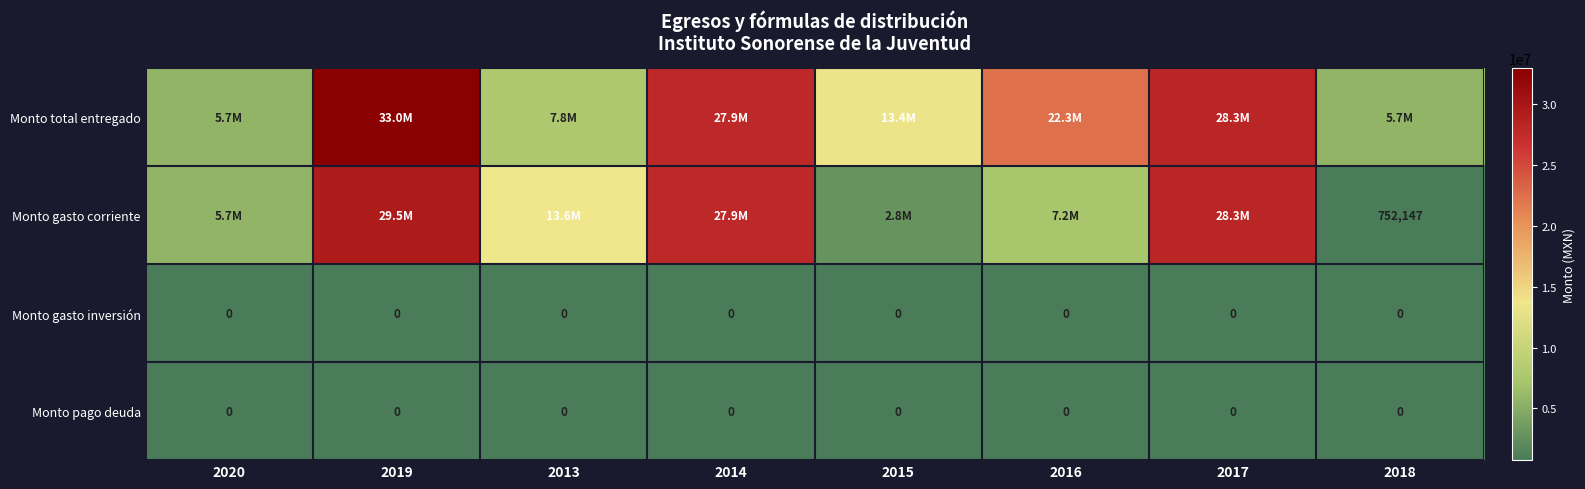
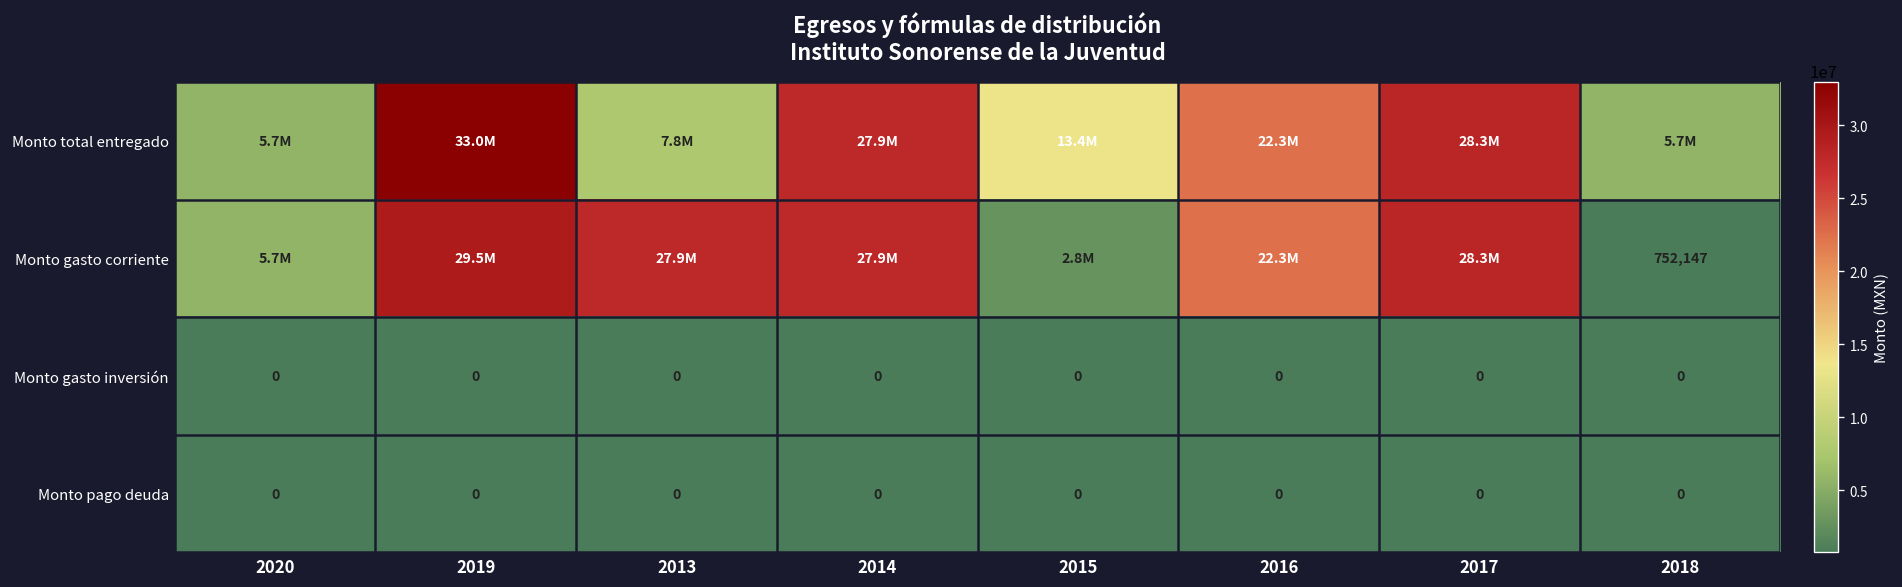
  {
    "Monto total entregado": {
      "2020": "5.7M",
      "2019": "33.0M",
      "2013": "7.8M",
      "2014": "27.9M",
      "2015": "13.4M",
      "2016": "22.3M",
      "2017": "28.3M",
      "2018": "5.7M"
    },
    "Monto gasto corriente": {
      "2020": "5.7M",
      "2019": "29.5M",
-     "2013": "13.6M",
+     "2013": "27.9M",
      "2014": "27.9M",
      "2015": "2.8M",
-     "2016": "7.2M",
+     "2016": "22.3M",
      "2017": "28.3M",
      "2018": "752,147"
    },
    "Monto gasto inversión": {
      "2020": "0",
      "2019": "0",
      "2013": "0",
      "2014": "0",
      "2015": "0",
      "2016": "0",
      "2017": "0",
      "2018": "0"
    },
    "Monto pago deuda": {
      "2020": "0",
      "2019": "0",
      "2013": "0",
      "2014": "0",
      "2015": "0",
      "2016": "0",
      "2017": "0",
      "2018": "0"
    }
  }
